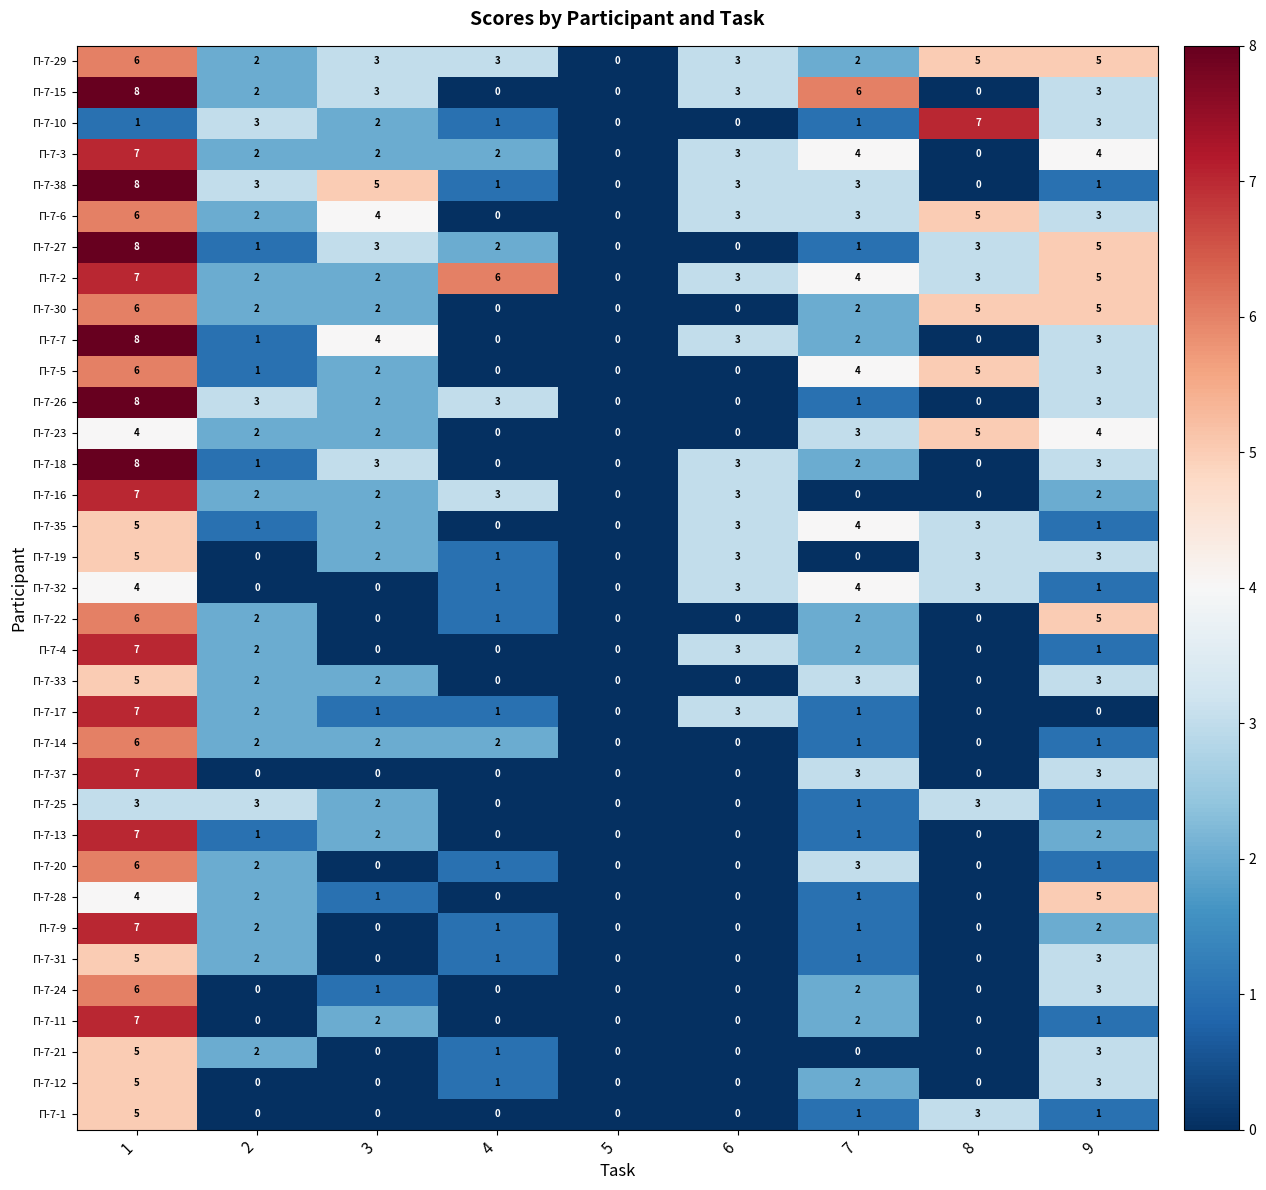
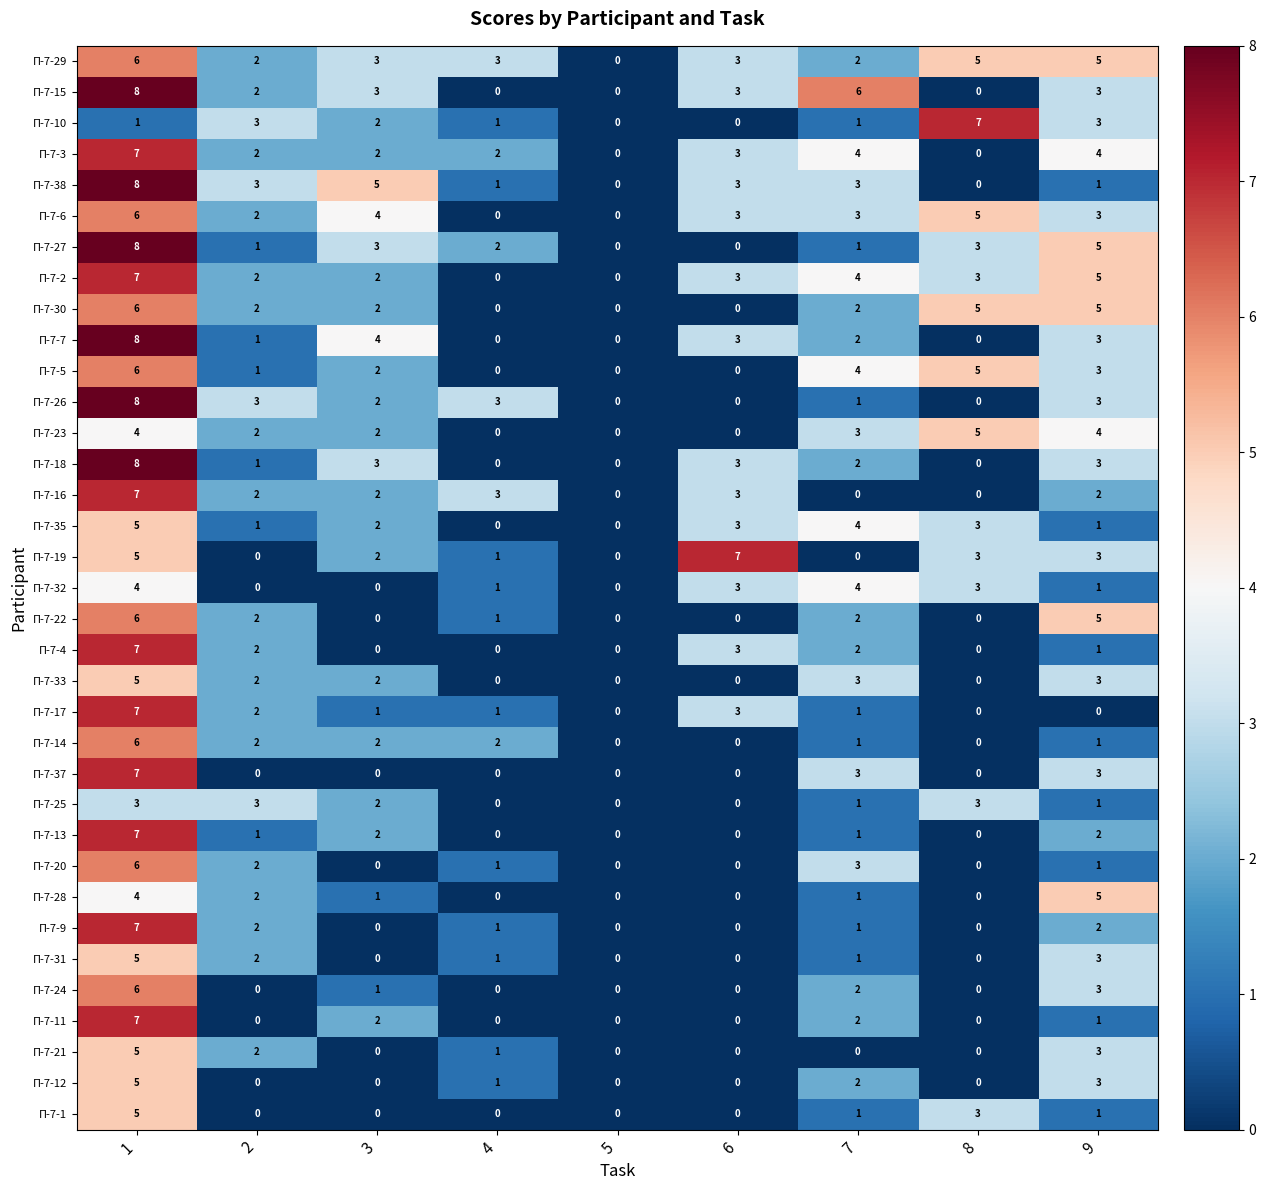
  {
    "П-7-2": {
      "1": 7,
      "2": 2,
      "3": 2,
-     "4": 6,
+     "4": 0,
      "5": 0,
      "6": 3,
      "7": 4,
      "8": 3,
      "9": 5
    },
    "П-7-19": {
      "1": 5,
      "2": 0,
      "3": 2,
      "4": 1,
      "5": 0,
-     "6": 3,
+     "6": 7,
      "7": 0,
      "8": 3,
      "9": 3
    }
  }
